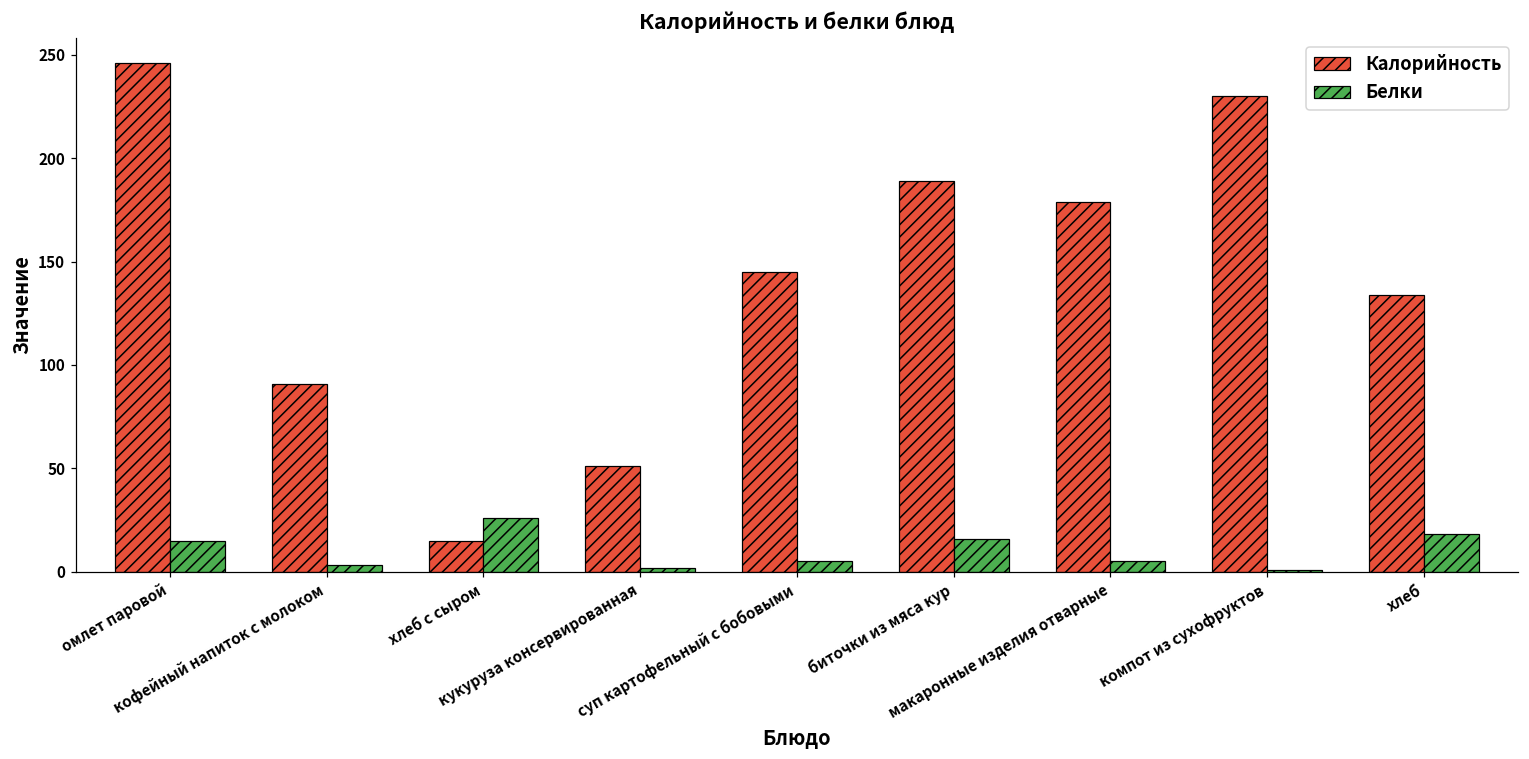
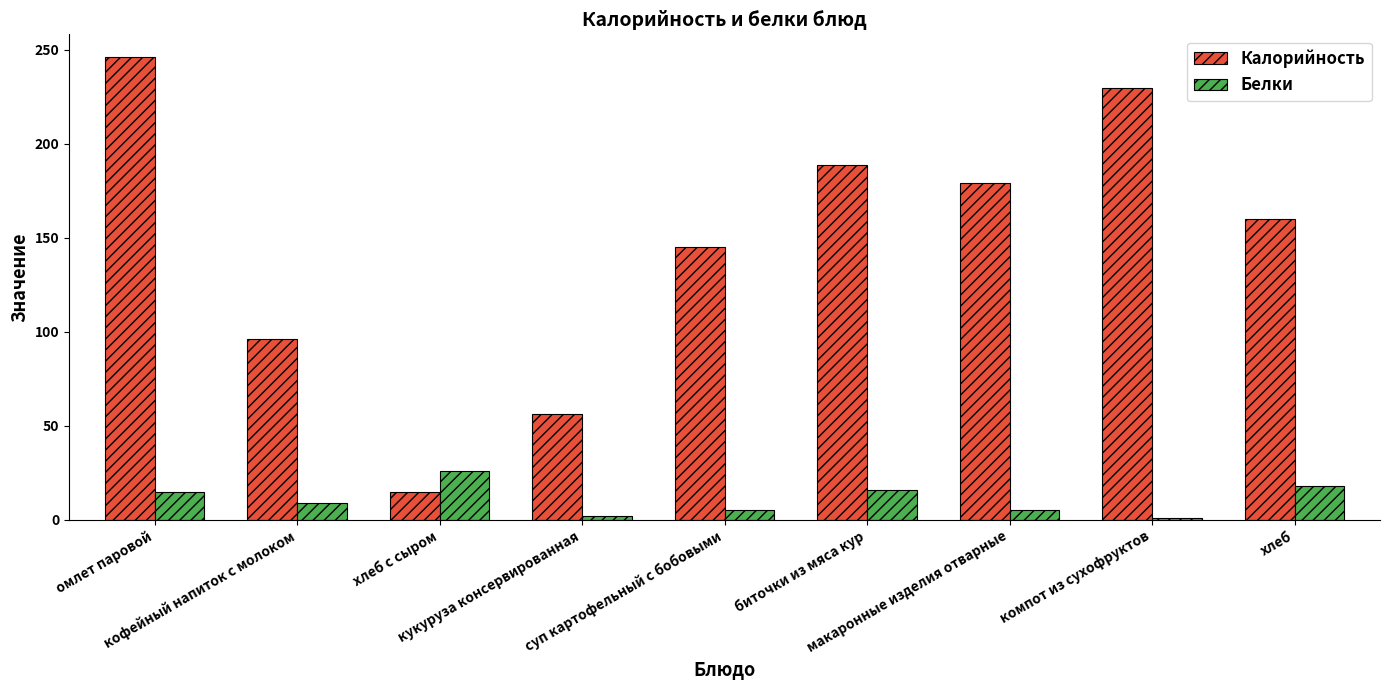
  {
    "Калорийность": {
      "омлет паровой": 246,
-     "кофейный напиток с молоком": 91,
+     "кофейный напиток с молоком": 96,
      "хлеб с сыром": 15,
-     "кукуруза консервированная": 51,
+     "кукуруза консервированная": 56,
      "суп картофельный с бобовыми": 145,
      "биточки из мяса кур": 189,
      "макаронные изделия отварные": 179,
      "компот из сухофруктов": 230,
-     "хлеб": 134
+     "хлеб": 160
    },
    "Белки": {
      "омлет паровой": 15,
-     "кофейный напиток с молоком": 3,
+     "кофейный напиток с молоком": 9,
      "хлеб с сыром": 26,
      "кукуруза консервированная": 2,
      "суп картофельный с бобовыми": 5,
      "биточки из мяса кур": 16,
      "макаронные изделия отварные": 5,
      "хлеб": 18
    }
  }
